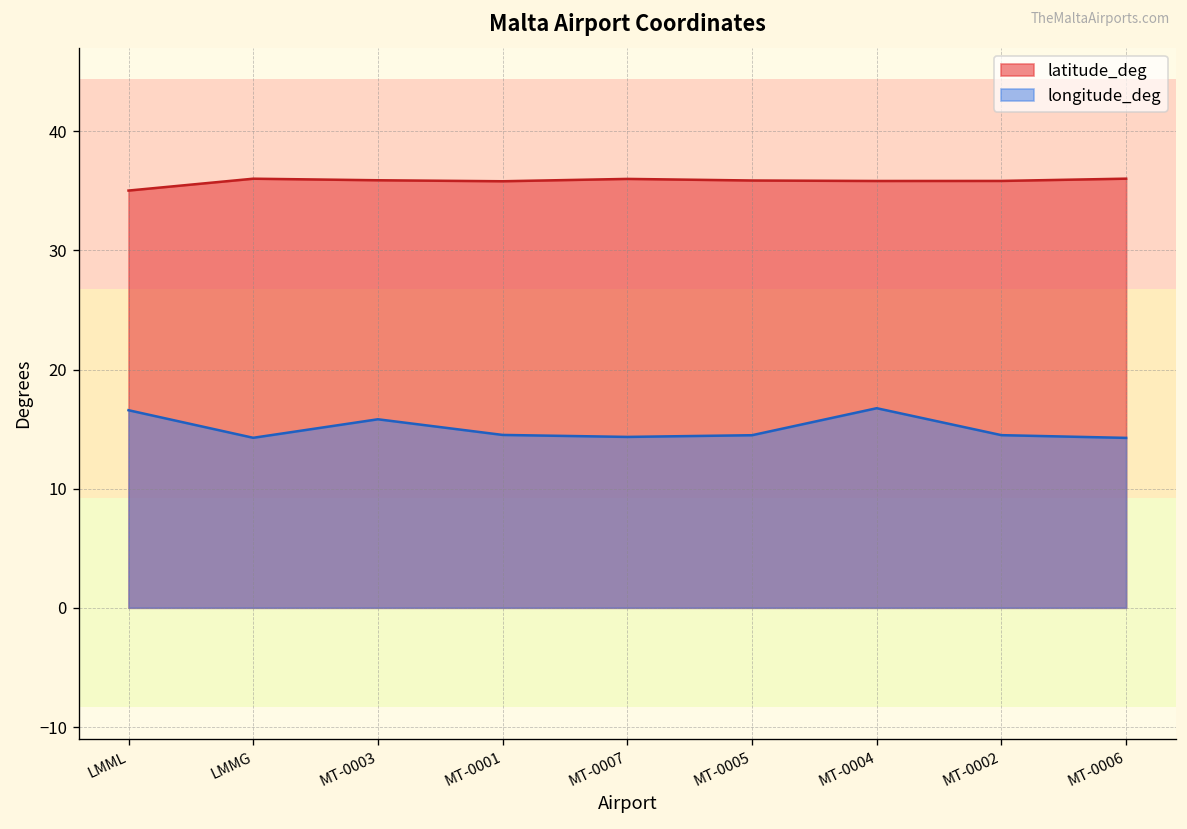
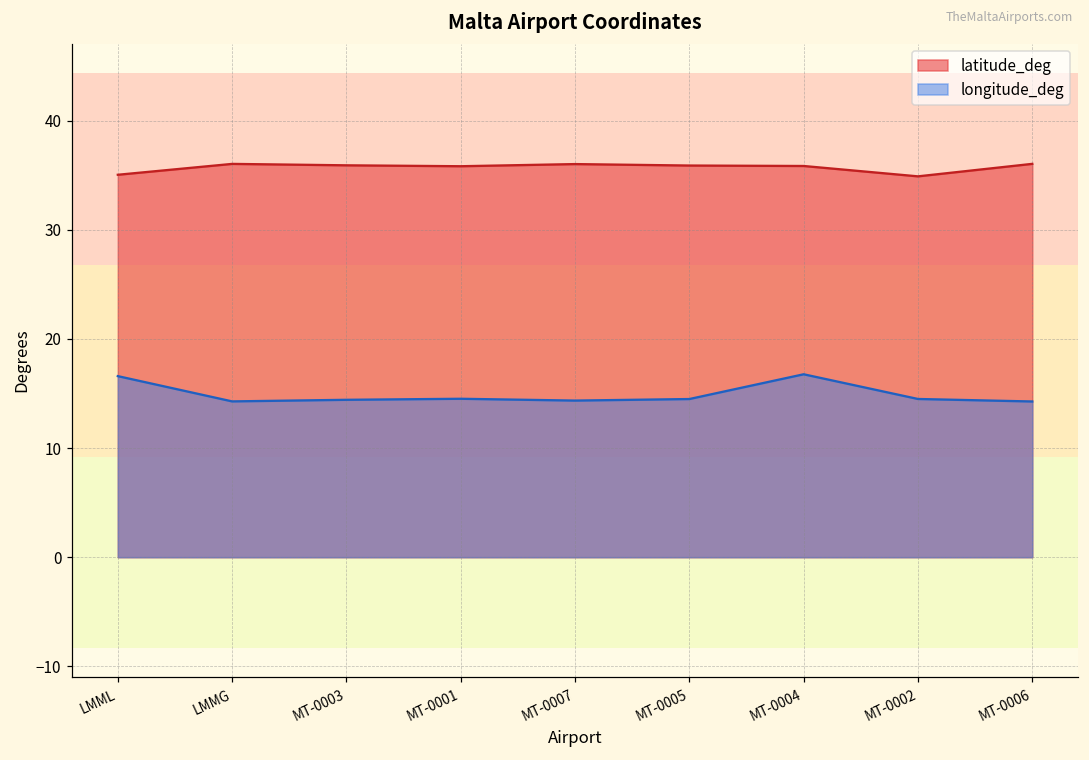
  {
    "latitude_deg": {
      "LMML": 35,
      "LMMG": 36,
      "MT-0003": 36,
      "MT-0001": 36,
      "MT-0007": 36,
      "MT-0005": 36,
      "MT-0004": 36,
-     "MT-0002": 36,
+     "MT-0002": 35,
      "MT-0006": 36
    },
    "longitude_deg": {
      "LMML": 17,
      "LMMG": 14,
-     "MT-0003": 16,
+     "MT-0003": 14,
      "MT-0001": 15,
      "MT-0007": 14,
      "MT-0005": 14,
      "MT-0004": 17,
      "MT-0002": 14,
      "MT-0006": 14
    }
  }
